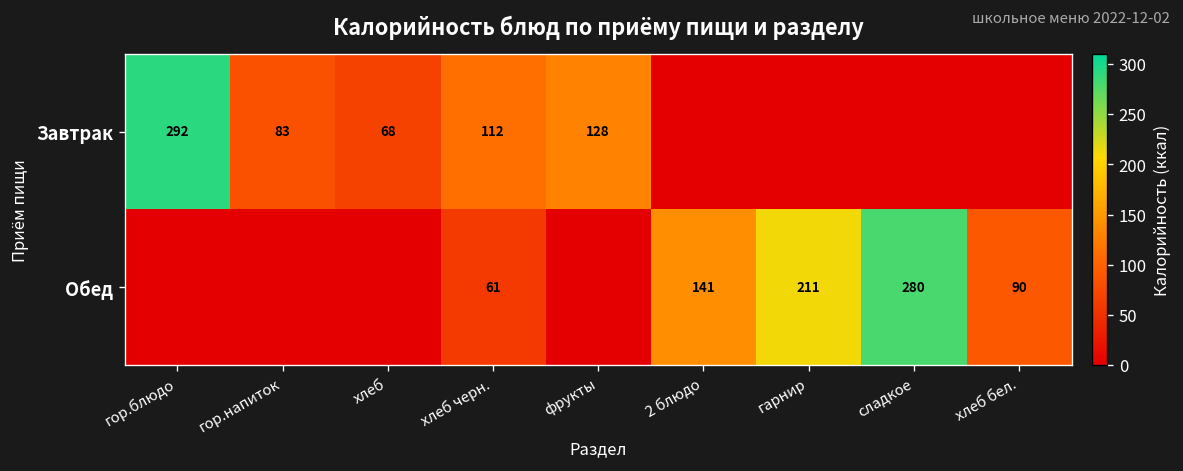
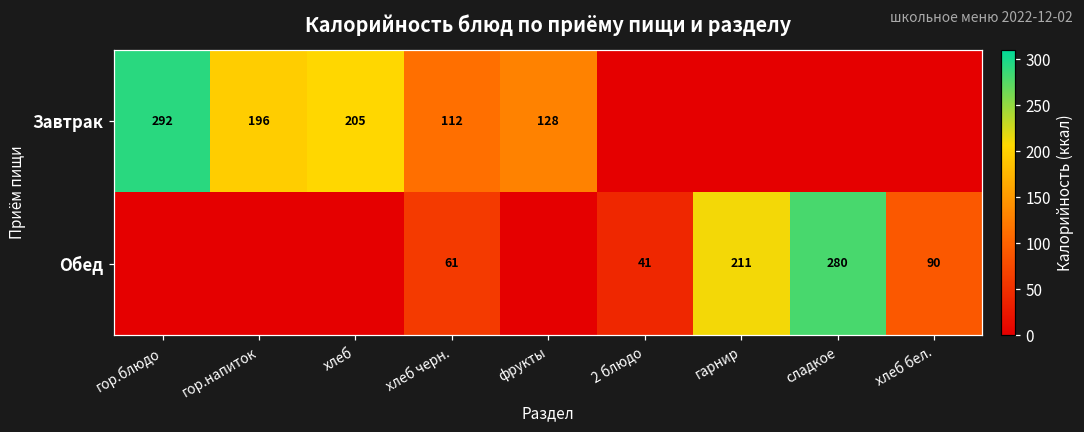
  {
    "Завтрак": {
      "гор.блюдо": 292,
-     "гор.напиток": 83,
-     "хлеб": 68,
+     "гор.напиток": 196,
+     "хлеб": 205,
      "хлеб черн.": 112,
      "фрукты": 128
    },
    "Обед": {
      "хлеб черн.": 61,
-     "2 блюдо": 141,
+     "2 блюдо": 41,
      "гарнир": 211,
      "сладкое": 280,
      "хлеб бел.": 90
    }
  }
